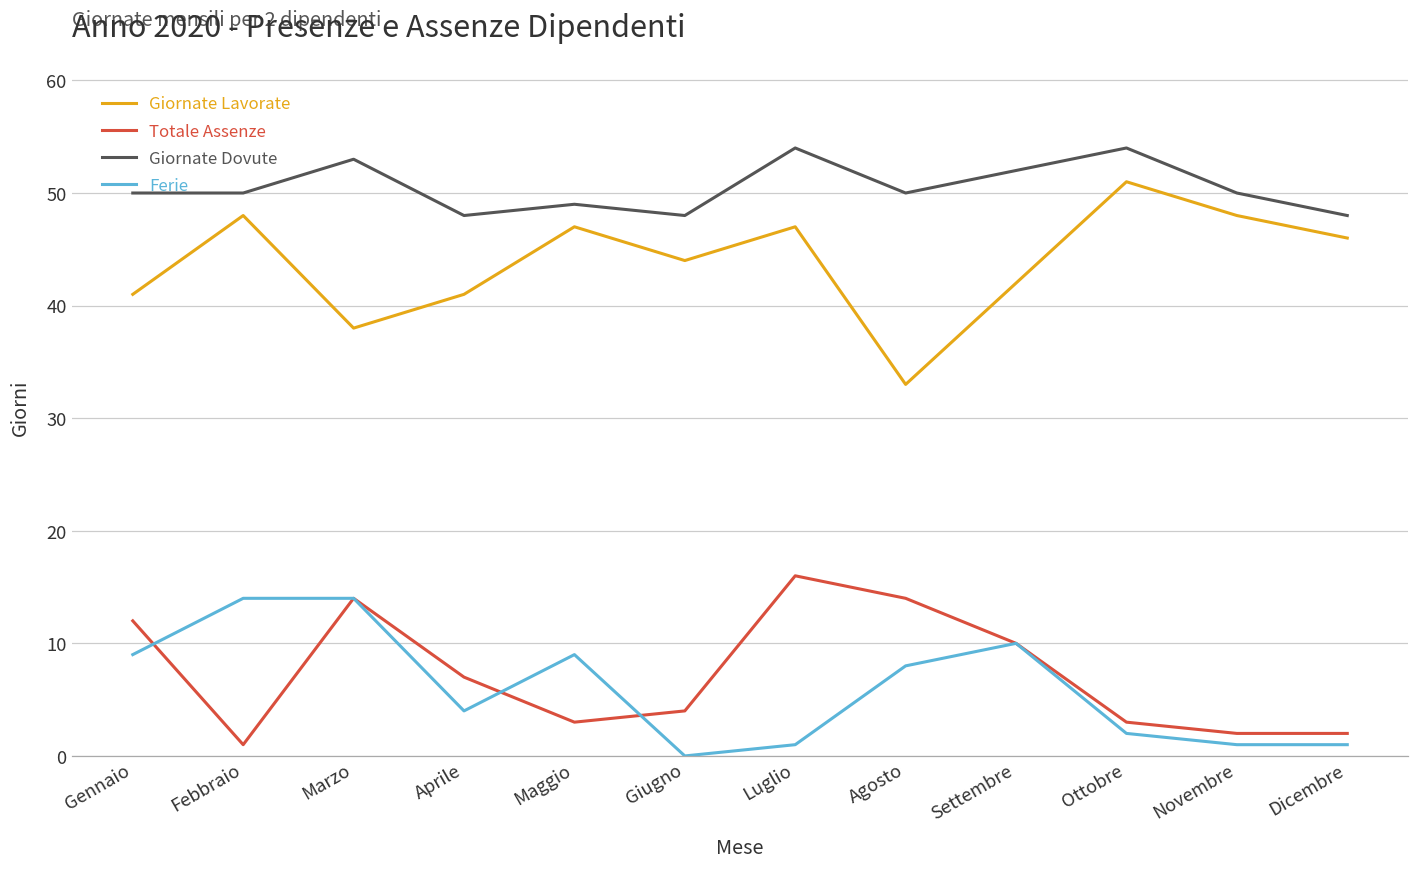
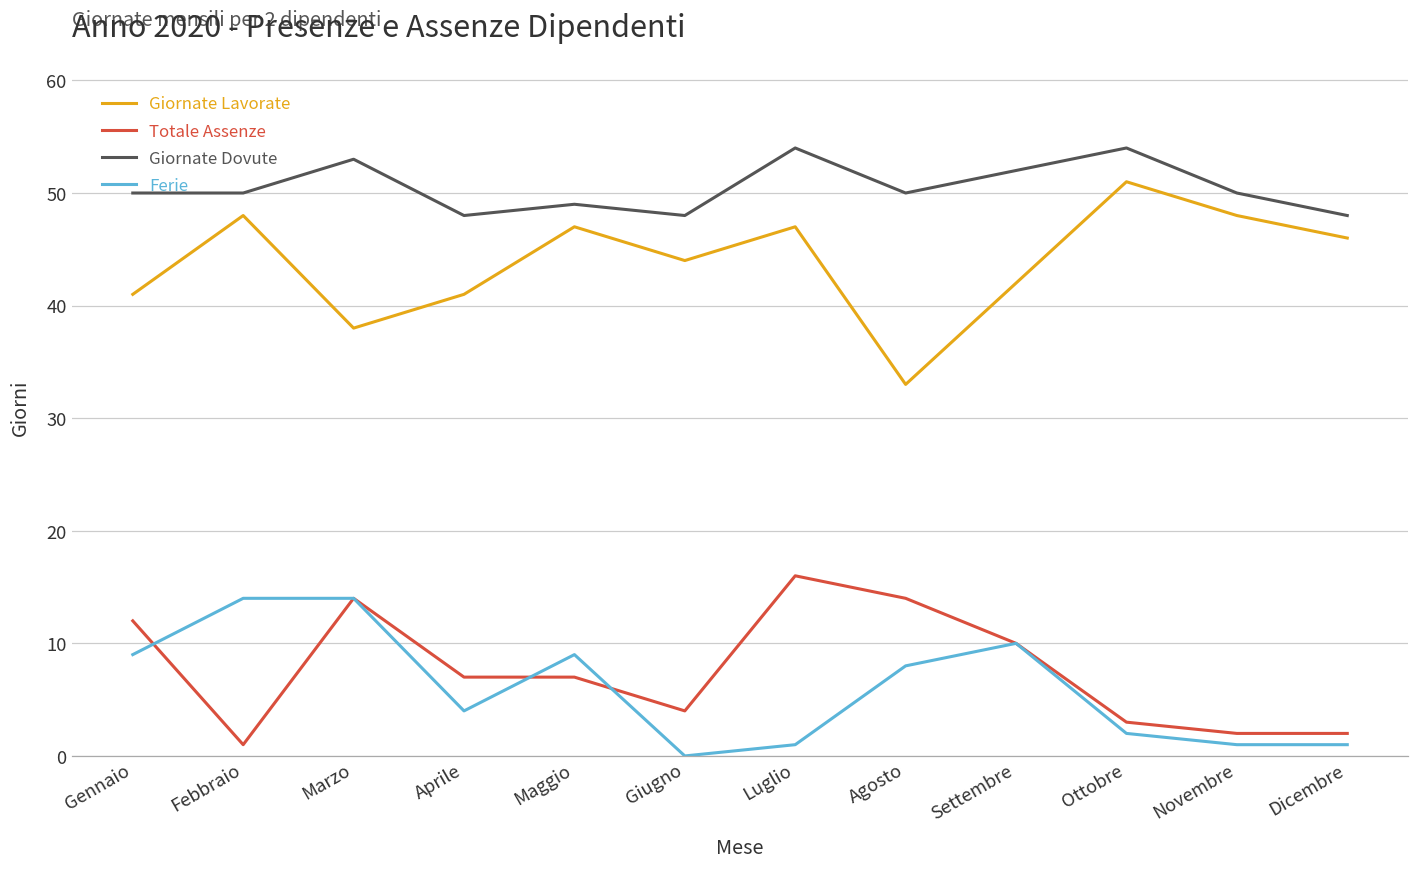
  {
    "Giornate Lavorate": {
      "Gennaio": 41,
      "Febbraio": 48,
      "Marzo": 38,
      "Aprile": 41,
      "Maggio": 47,
      "Giugno": 44,
      "Luglio": 47,
      "Agosto": 33,
      "Settembre": 42,
      "Ottobre": 51,
      "Novembre": 48,
      "Dicembre": 46
    },
    "Totale Assenze": {
      "Gennaio": 12,
      "Febbraio": 1,
      "Aprile": 7,
-     "Maggio": 3,
+     "Maggio": 7,
      "Giugno": 4,
      "Luglio": 16,
      "Agosto": 14,
      "Ottobre": 3,
      "Novembre": 2,
      "Dicembre": 2
    },
    "Giornate Dovute": {
      "Gennaio": 50,
      "Febbraio": 50,
      "Marzo": 53,
      "Aprile": 48,
      "Maggio": 49,
      "Giugno": 48,
      "Luglio": 54,
      "Agosto": 50,
      "Settembre": 52,
      "Ottobre": 54,
      "Novembre": 50,
      "Dicembre": 48
    },
    "Ferie": {
      "Gennaio": 9,
      "Febbraio": 14,
      "Aprile": 4,
      "Maggio": 9,
      "Giugno": 0,
      "Luglio": 1,
      "Agosto": 8,
      "Ottobre": 2,
      "Novembre": 1,
      "Dicembre": 1
    }
  }
